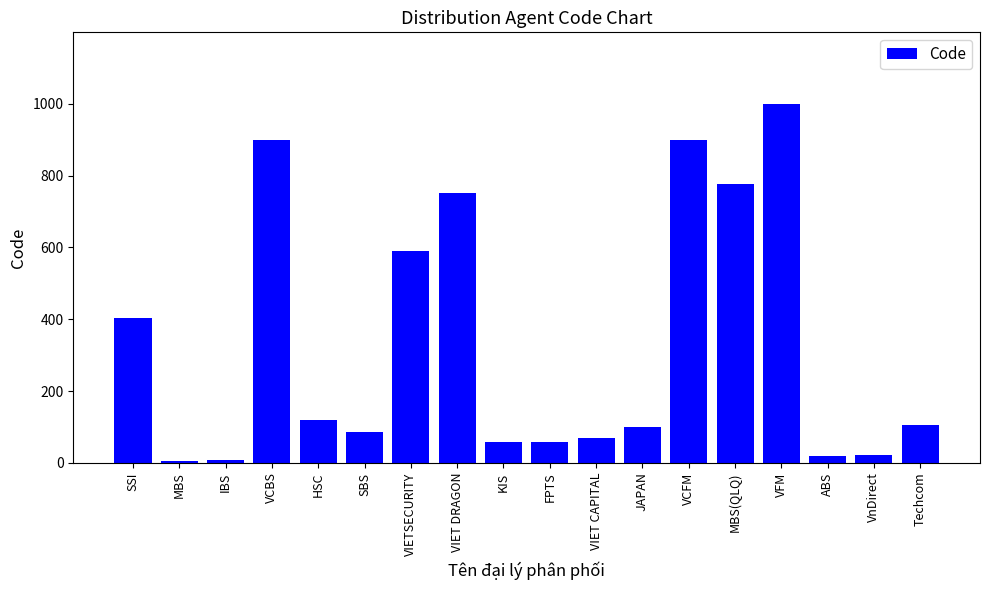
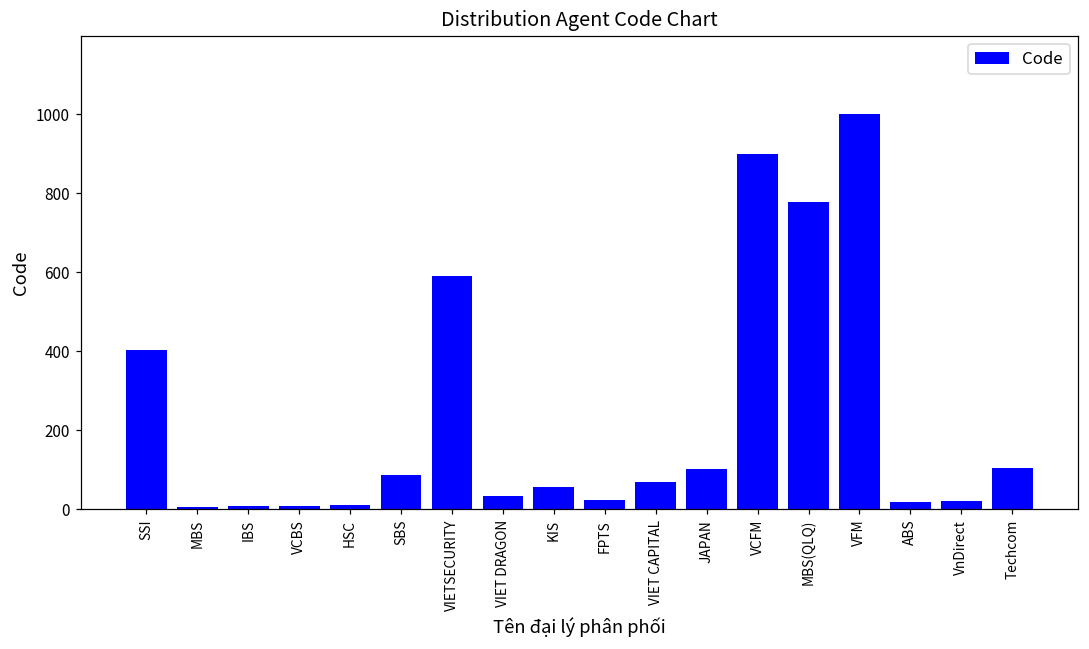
  {
    "SSI": 400,
    "IBS": 10,
-   "VCBS": 900,
-   "HSC": 120,
+   "VCBS": 10,
+   "HSC": 10,
    "SBS": 90,
    "VIETSECURITY": 590,
-   "VIET DRAGON": 750,
+   "VIET DRAGON": 30,
    "KIS": 60,
-   "FPTS": 60,
+   "FPTS": 20,
    "VIET CAPITAL": 70,
    "JAPAN": 100,
    "VCFM": 900,
    "MBS(QLQ)": 780,
    "VFM": 1000,
    "ABS": 20,
    "VnDirect": 20,
    "Techcom": 110
  }
